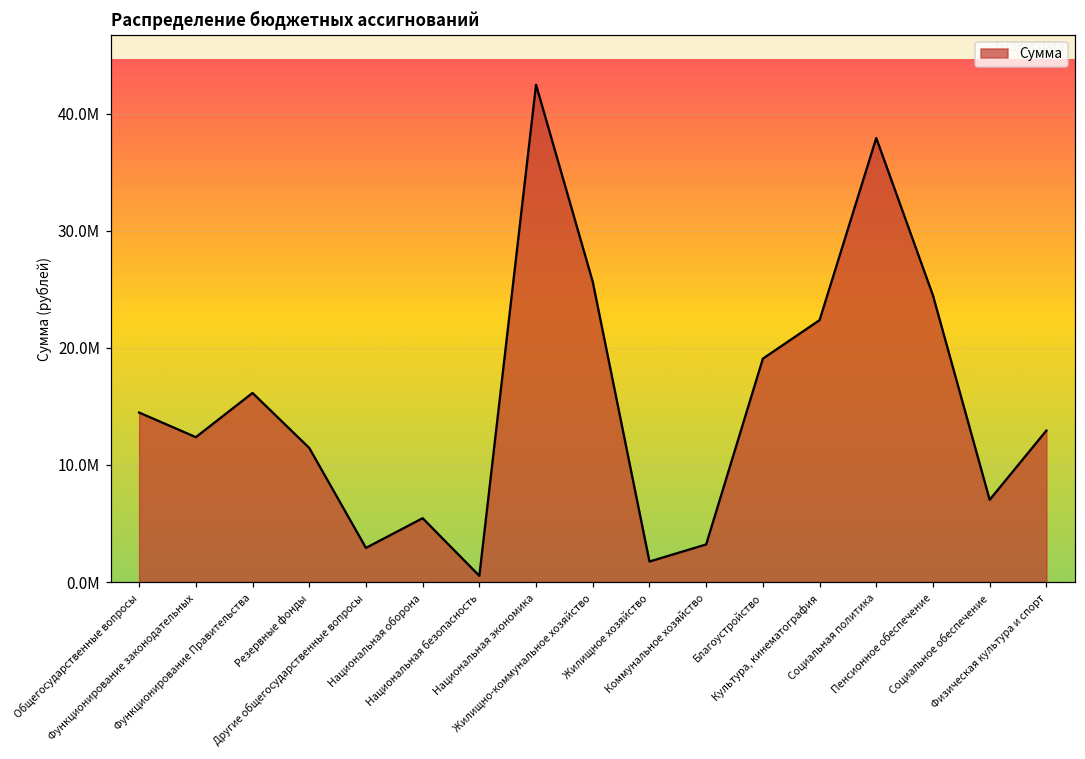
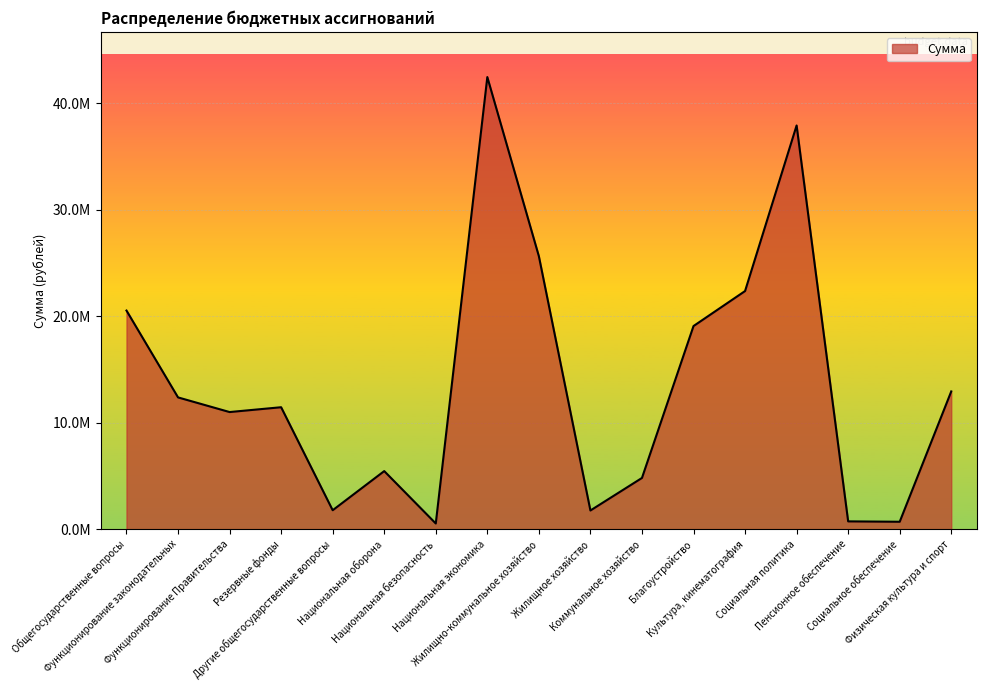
  {
-   "Общегосударственные вопросы": 14500000,
+   "Общегосударственные вопросы": 20500000,
    "Функционирование законодательных": 12400000,
-   "Функционирование Правительства": 16100000,
+   "Функционирование Правительства": 11000000,
    "Резервные фонды": 11400000,
-   "Другие общегосударственные вопросы": 2900000,
+   "Другие общегосударственные вопросы": 1800000,
    "Национальная оборона": 5500000,
    "Национальная безопасность": 500000,
    "Национальная экономика": 42500000,
    "Жилищно-коммунальное хозяйство": 25600000,
    "Жилищное хозяйство": 1800000,
-   "Коммунальное хозяйство": 3200000,
+   "Коммунальное хозяйство": 4800000,
    "Благоустройство": 19100000,
    "Культура, кинематография": 22400000,
    "Социальная политика": 37900000,
-   "Пенсионное обеспечение": 24500000,
-   "Социальное обеспечение": 7000000,
+   "Пенсионное обеспечение": 700000,
+   "Социальное обеспечение": 700000,
    "Физическая культура и спорт": 12900000
  }
